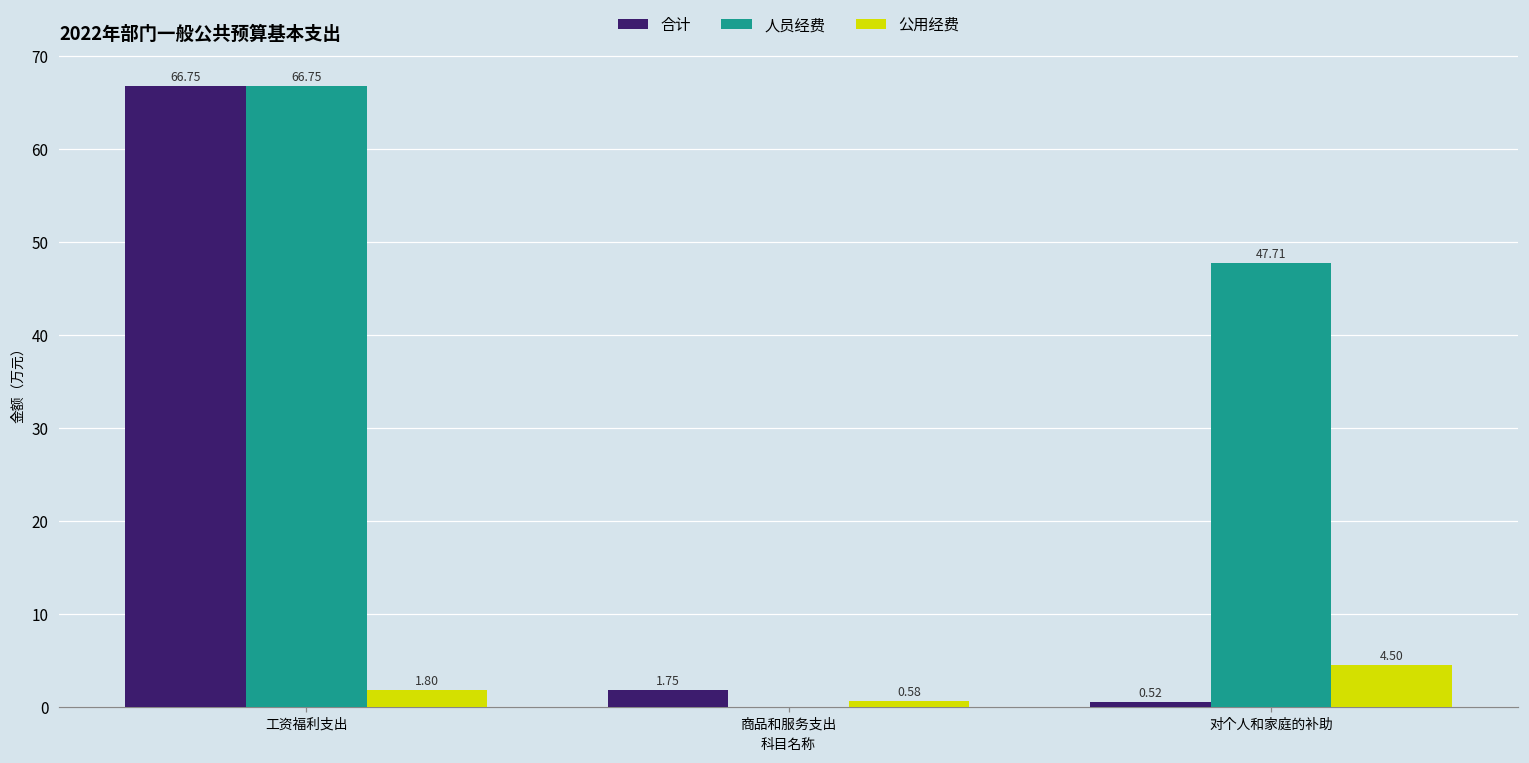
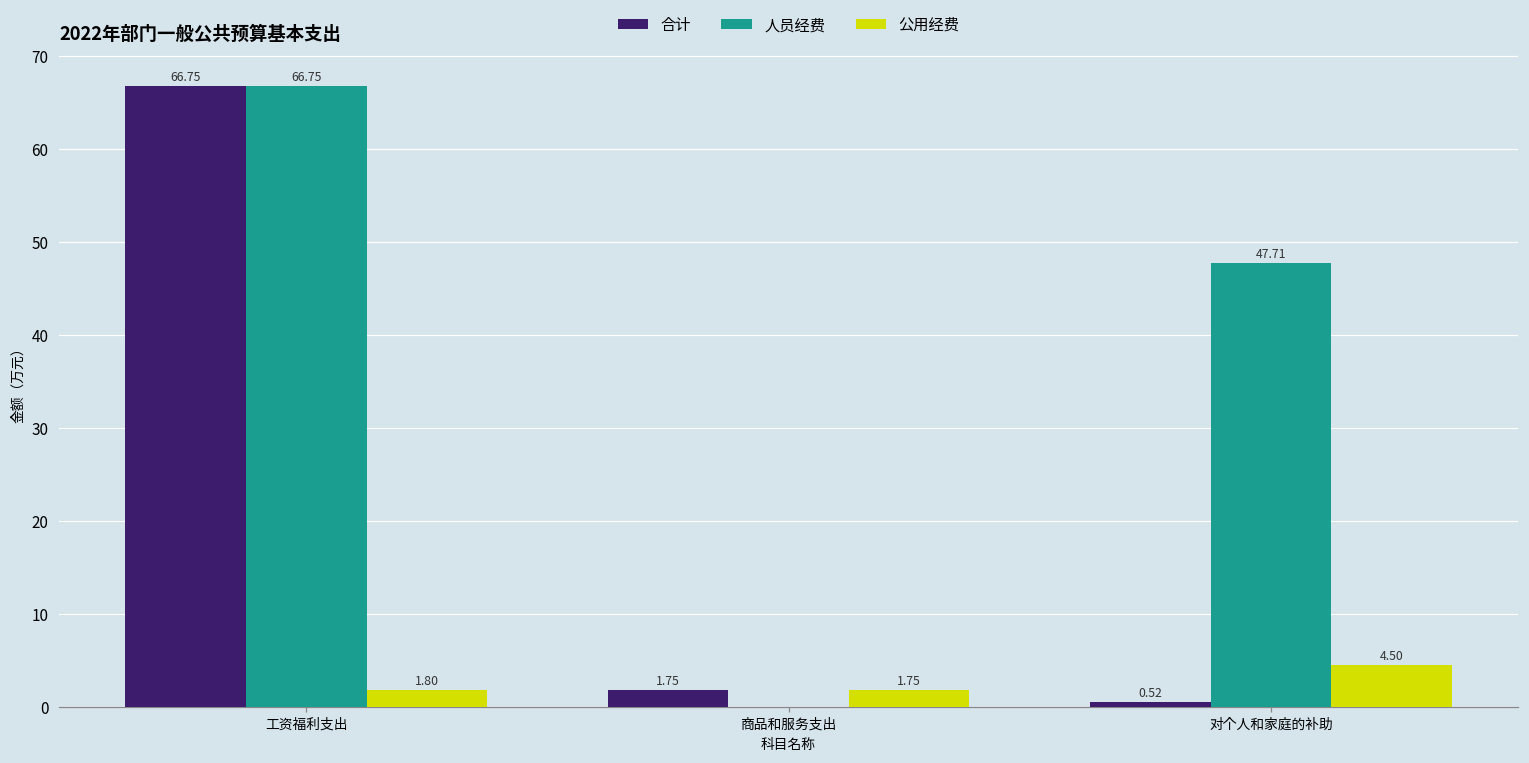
  {
    "合计": {
      "工资福利支出": 66.75,
      "商品和服务支出": 1.75,
      "对个人和家庭的补助": 0.52
    },
    "人员经费": {
      "工资福利支出": 66.75,
      "对个人和家庭的补助": 47.71
    },
    "公用经费": {
      "工资福利支出": 1.80,
-     "商品和服务支出": 0.58,
+     "商品和服务支出": 1.75,
      "对个人和家庭的补助": 4.50
    }
  }
